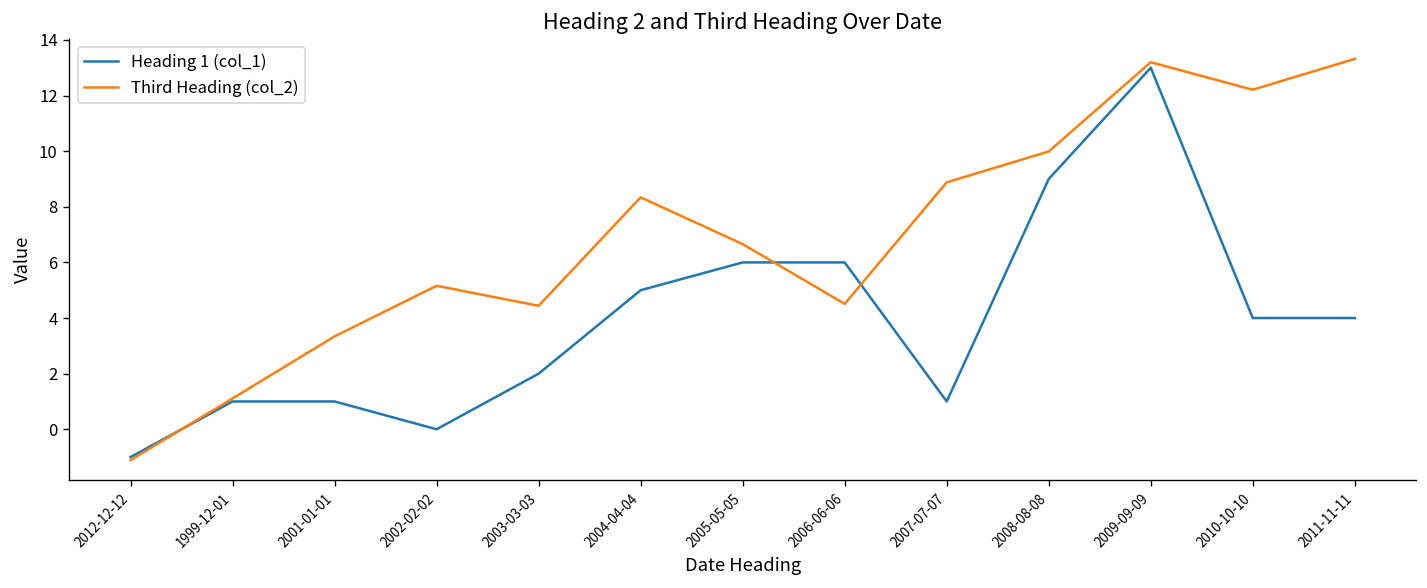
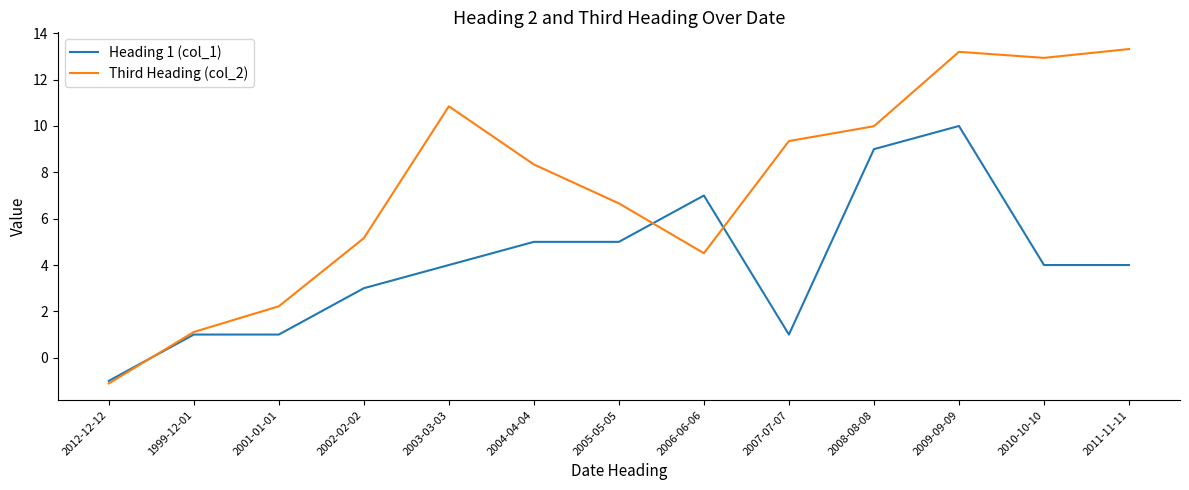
  {
    "Heading 1 (col_1)": {
      "1999-12-01": 1,
      "2001-01-01": 1,
-     "2002-02-02": 0,
-     "2003-03-03": 2,
+     "2002-02-02": 3,
+     "2003-03-03": 4,
      "2004-04-04": 5,
-     "2005-05-05": 6,
-     "2006-06-06": 6,
+     "2005-05-05": 5,
+     "2006-06-06": 7,
      "2007-07-07": 1,
      "2008-08-08": 9,
-     "2009-09-09": 13,
+     "2009-09-09": 10,
      "2010-10-10": 4,
      "2011-11-11": 4
    },
    "Third Heading (col_2)": {
      "1999-12-01": 1.1,
-     "2001-01-01": 3.3,
+     "2001-01-01": 2.2,
      "2002-02-02": 5.2,
-     "2003-03-03": 4.4,
+     "2003-03-03": 10.9,
      "2004-04-04": 8.3,
      "2005-05-05": 6.7,
      "2006-06-06": 4.5,
-     "2007-07-07": 8.9,
+     "2007-07-07": 9.4,
      "2008-08-08": 10.0,
      "2009-09-09": 13.2,
-     "2010-10-10": 12.2,
+     "2010-10-10": 12.9,
      "2011-11-11": 13.3
    }
  }
